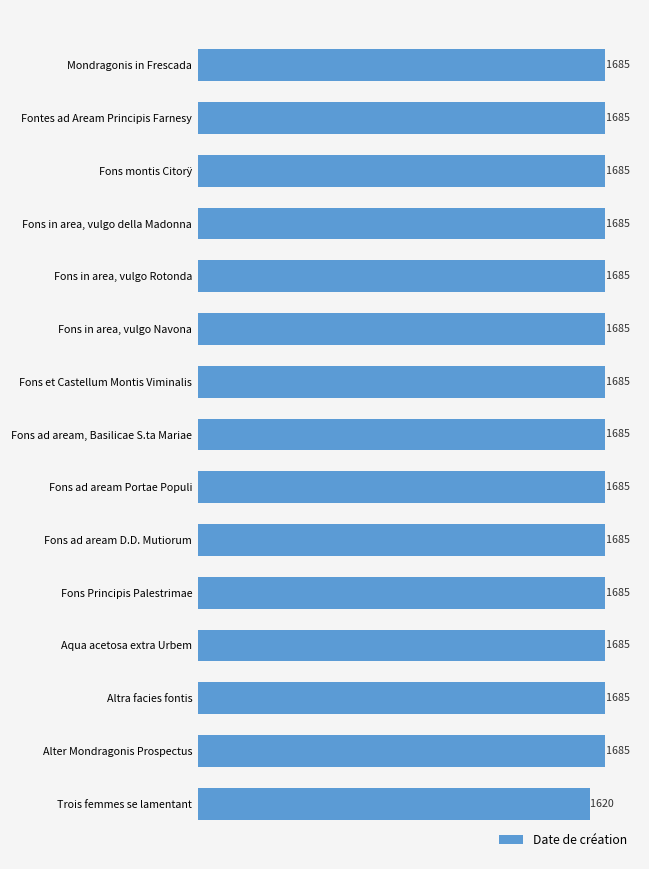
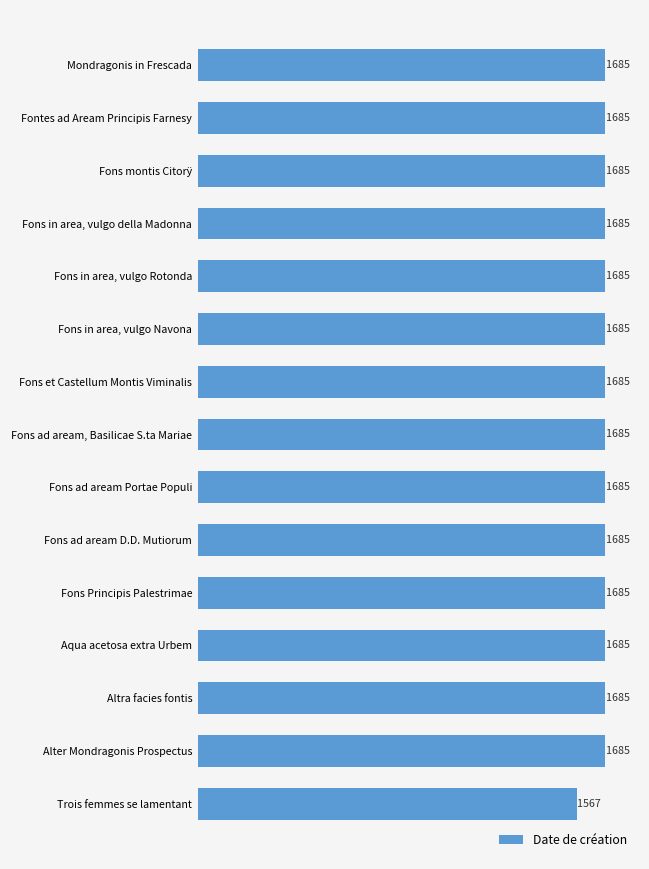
  {
    "Mondragonis in Frescada": 1685,
    "Fontes ad Aream Principis Farnesy": 1685,
    "Fons montis Citorÿ": 1685,
    "Fons in area, vulgo della Madonna": 1685,
    "Fons in area, vulgo Rotonda": 1685,
    "Fons in area, vulgo Navona": 1685,
    "Fons et Castellum Montis Viminalis": 1685,
    "Fons ad aream, Basilicae S.ta Mariae": 1685,
    "Fons ad aream Portae Populi": 1685,
    "Fons ad aream D.D. Mutiorum": 1685,
    "Fons Principis Palestrimae": 1685,
    "Aqua acetosa extra Urbem": 1685,
    "Altra facies fontis": 1685,
    "Alter Mondragonis Prospectus": 1685,
-   "Trois femmes se lamentant": 1620
+   "Trois femmes se lamentant": 1567
  }
